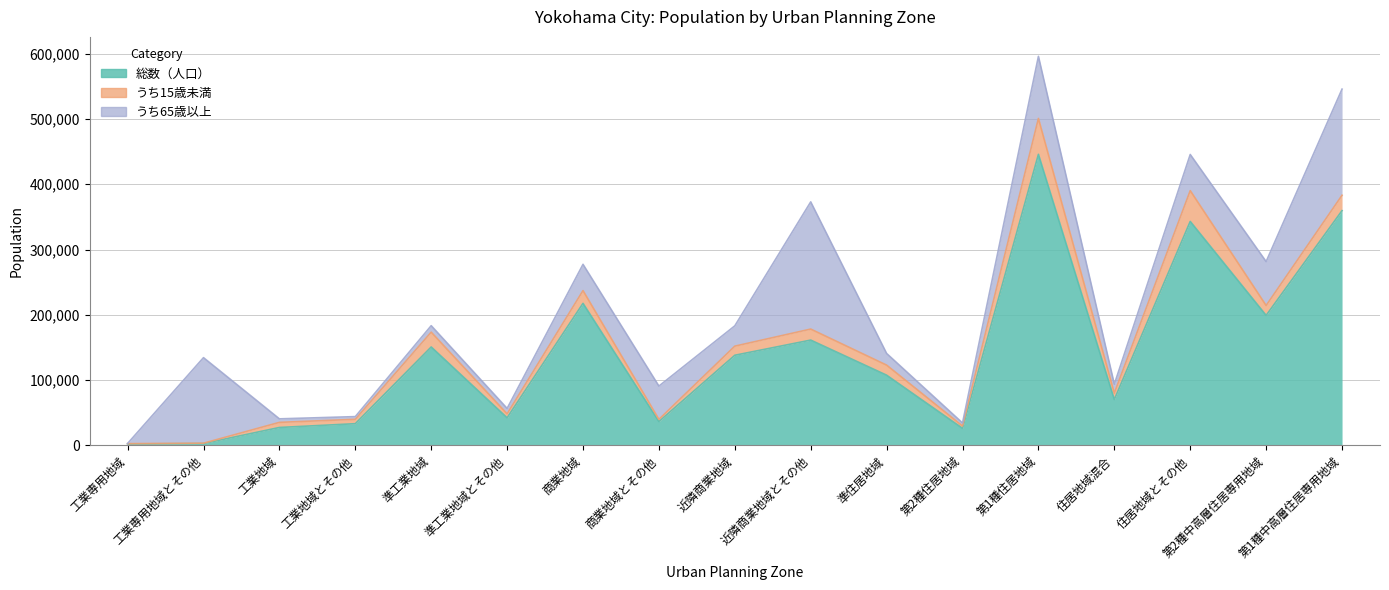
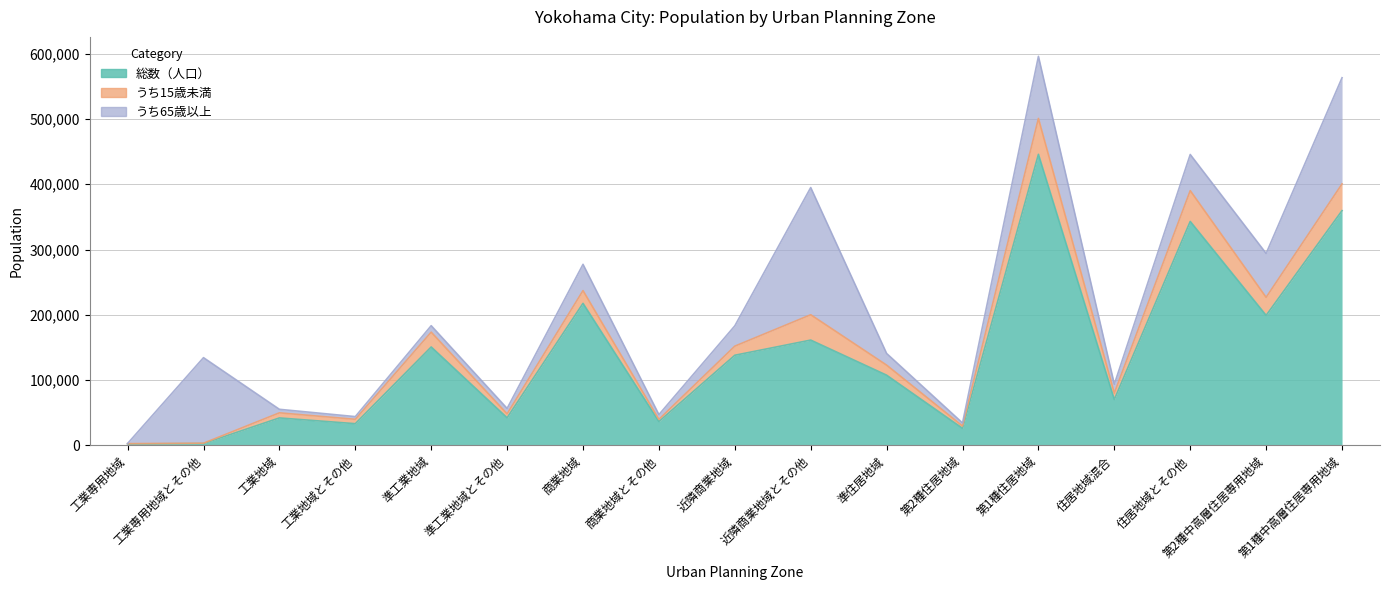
  {
    "総数（人口）": {
-     "工業地域": "30,000",
+     "工業地域": "40,000",
      "工業地域とその他": "30,000",
      "準工業地域": "150,000",
      "準工業地域とその他": "40,000",
      "商業地域": "220,000",
      "近隣商業地域": "140,000",
      "近隣商業地域とその他": "160,000",
      "準住居地域": "110,000",
      "第1種住居地域": "450,000",
      "住居地域混合": "70,000",
      "住居地域とその他": "340,000",
      "第2種中高層住居専用地域": "200,000",
      "第1種中高層住居専用地域": "360,000"
    },
    "うち15歳未満": {
      "工業地域": "10,000",
      "工業地域とその他": "10,000",
      "準工業地域": "20,000",
      "準工業地域とその他": "10,000",
      "商業地域": "20,000",
      "近隣商業地域": "10,000",
-     "近隣商業地域とその他": "20,000",
+     "近隣商業地域とその他": "40,000",
      "準住居地域": "20,000",
      "第1種住居地域": "50,000",
      "住居地域混合": "10,000",
      "住居地域とその他": "50,000",
-     "第2種中高層住居専用地域": "20,000",
-     "第1種中高層住居専用地域": "20,000"
+     "第2種中高層住居専用地域": "30,000",
+     "第1種中高層住居専用地域": "40,000"
    },
    "うち65歳以上": {
      "工業専用地域とその他": "130,000",
      "工業地域": "10,000",
      "工業地域とその他": "0",
      "準工業地域": "10,000",
      "準工業地域とその他": "10,000",
      "商業地域": "40,000",
-     "商業地域とその他": "50,000",
+     "商業地域とその他": "10,000",
      "近隣商業地域": "30,000",
      "近隣商業地域とその他": "190,000",
      "準住居地域": "20,000",
      "第2種住居地域": "0",
      "第1種住居地域": "100,000",
      "住居地域混合": "10,000",
      "住居地域とその他": "60,000",
      "第2種中高層住居専用地域": "70,000",
      "第1種中高層住居専用地域": "160,000"
    }
  }
